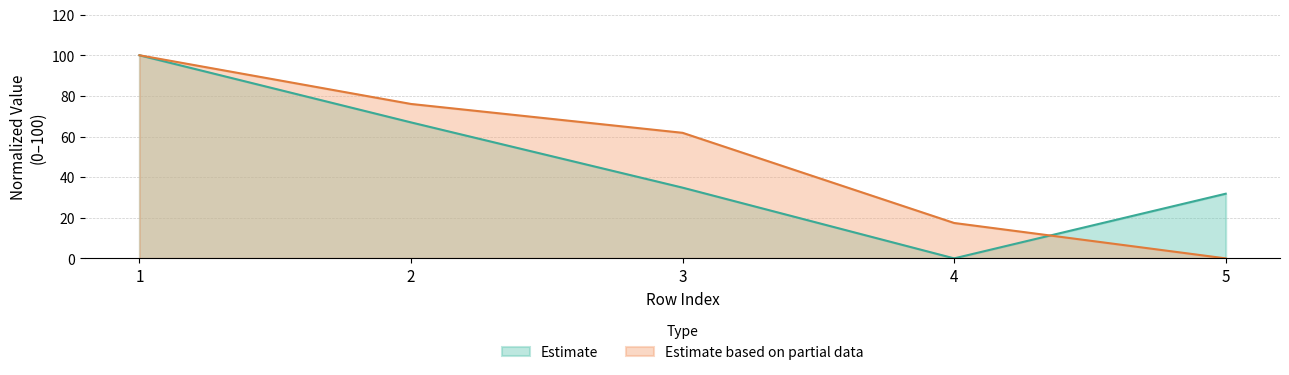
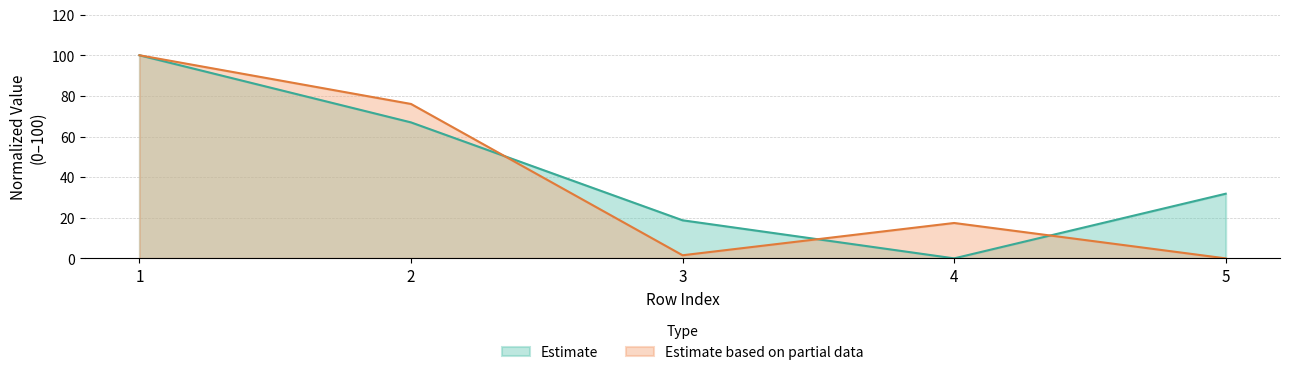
  {
    "Estimate": {
      "2": 67,
-     "3": 35,
+     "3": 19,
      "4": 0,
      "5": 32
    },
    "Estimate based on partial data": {
      "2": 76,
-     "3": 62,
+     "3": 2,
      "4": 17,
      "5": 0
    }
  }
